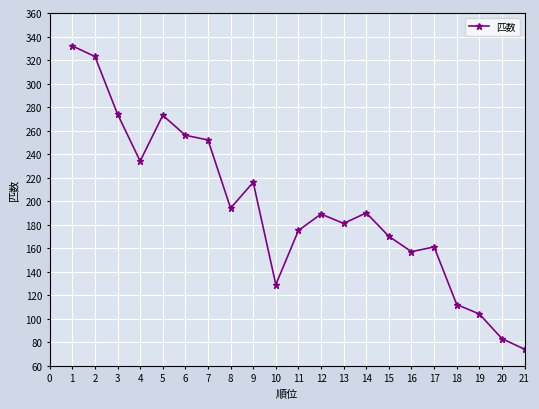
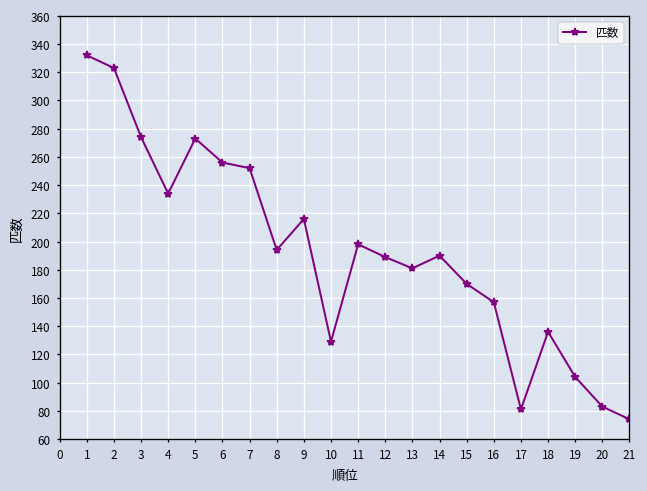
  {
    "1": 332,
    "2": 323,
    "3": 274,
    "4": 234,
    "5": 273,
    "6": 256,
    "7": 252,
    "8": 194,
    "9": 216,
    "10": 129,
-   "11": 175,
+   "11": 198,
    "12": 189,
    "13": 181,
    "14": 190,
    "15": 170,
    "16": 157,
-   "17": 161,
-   "18": 112,
+   "17": 81,
+   "18": 136,
    "19": 104,
    "20": 83,
    "21": 74
  }
